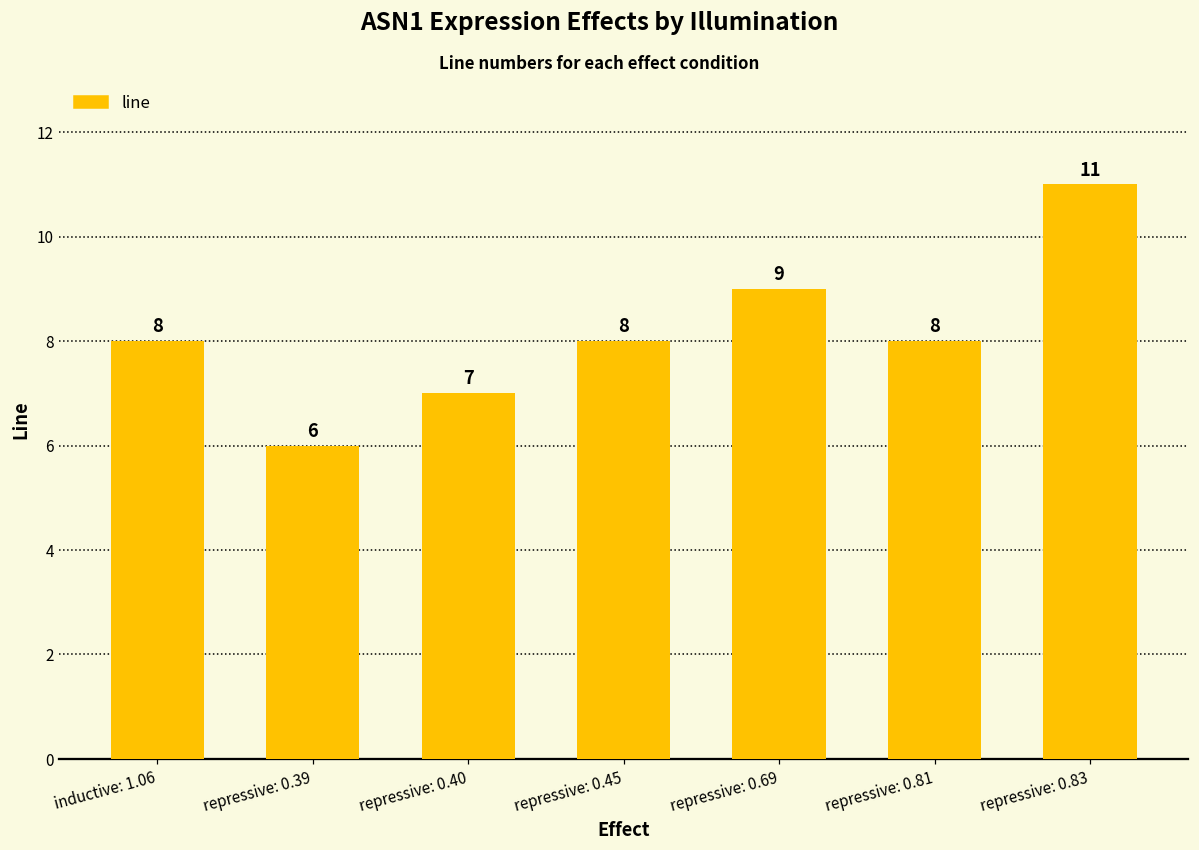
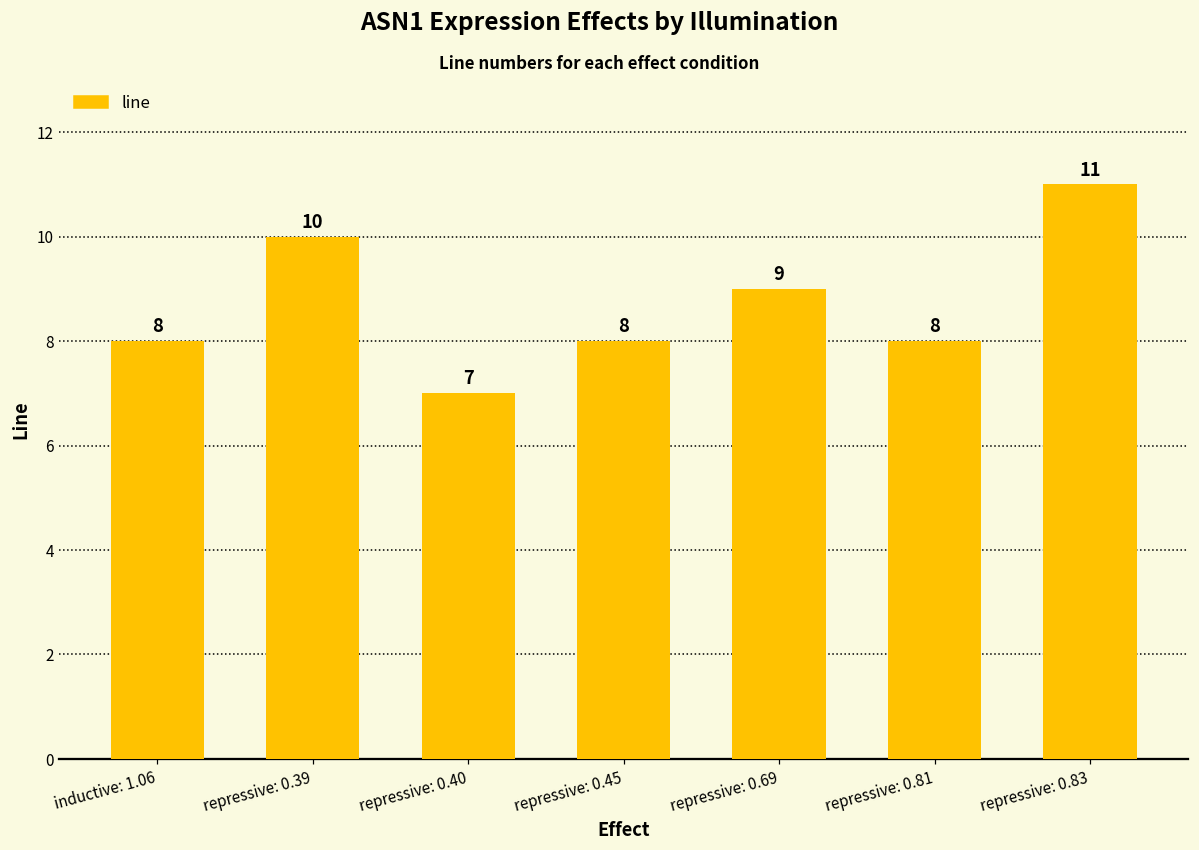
  {
    "inductive: 1.06": 8,
-   "repressive: 0.39": 6,
+   "repressive: 0.39": 10,
    "repressive: 0.40": 7,
    "repressive: 0.45": 8,
    "repressive: 0.69": 9,
    "repressive: 0.81": 8,
    "repressive: 0.83": 11
  }
